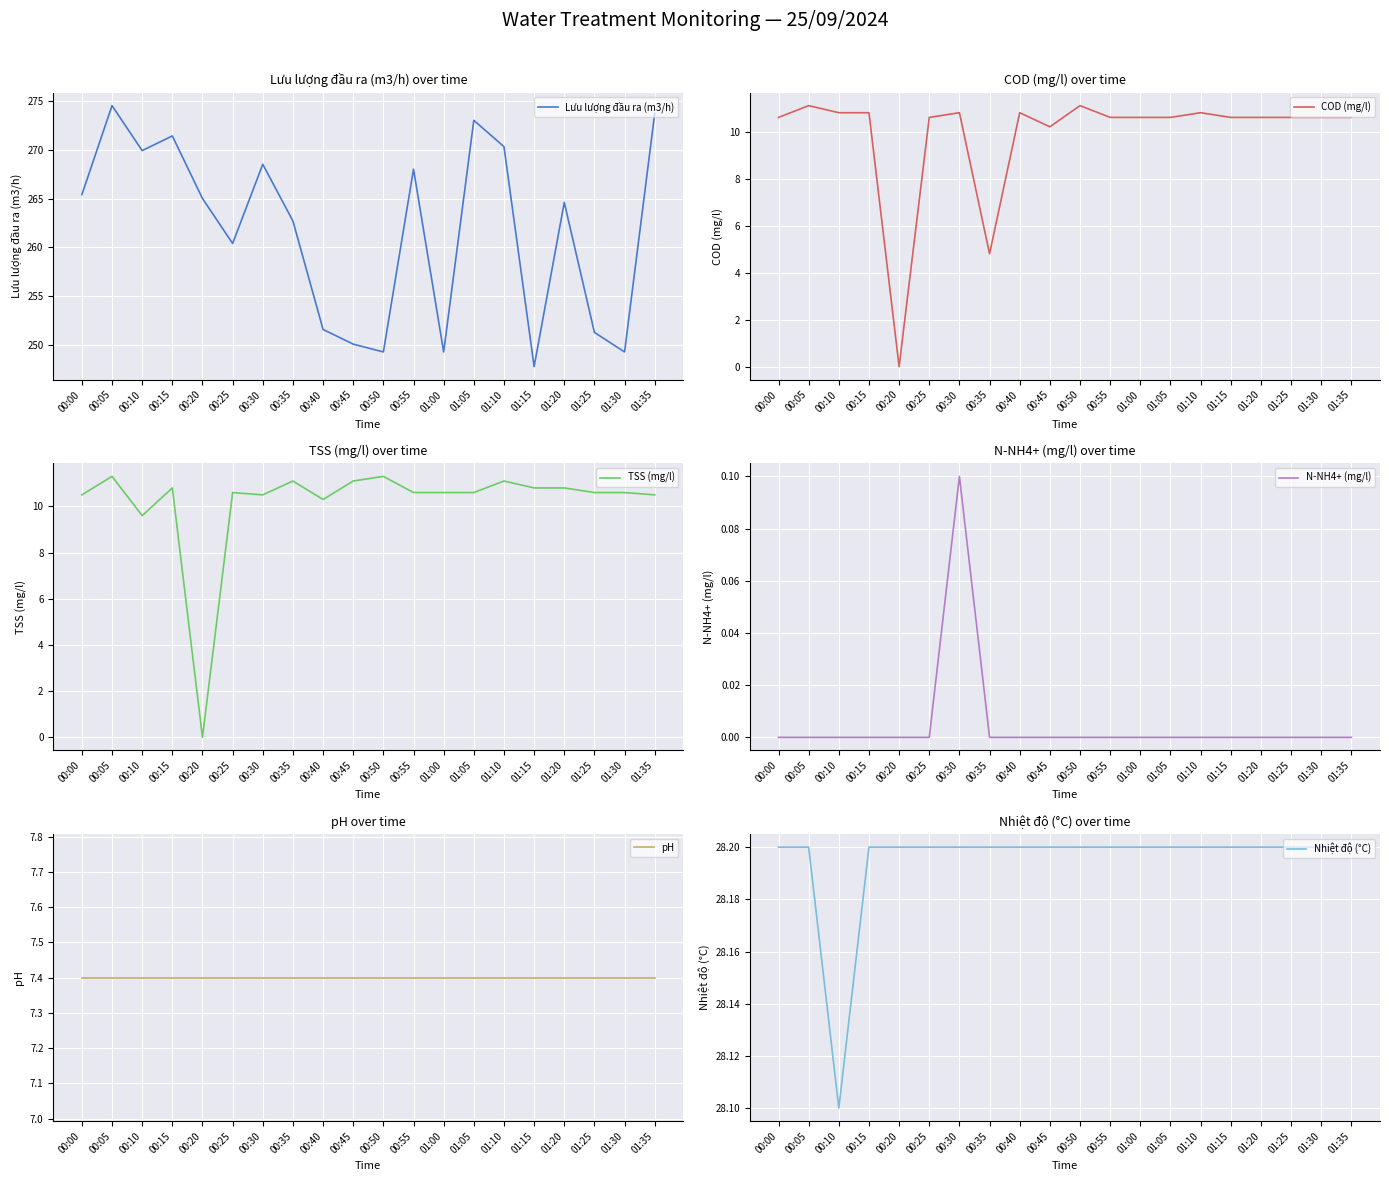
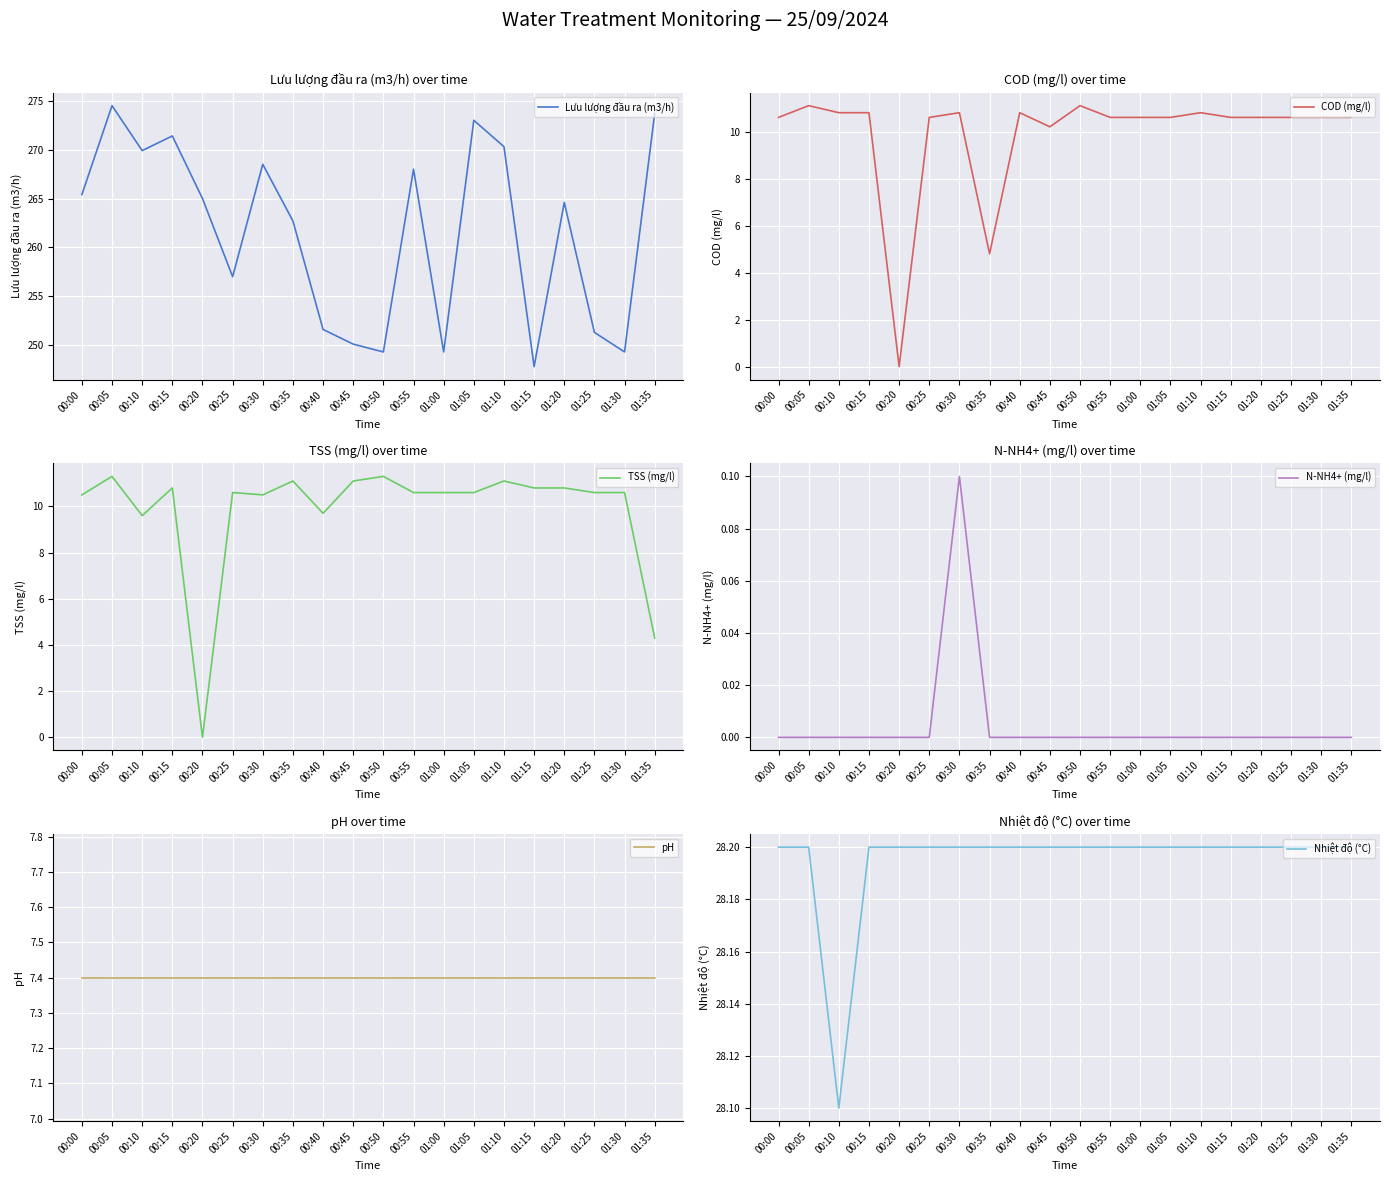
  {
    "Lưu lượng đầu ra (m3/h) over time": {
      "00:00": 265,
      "00:05": 275,
      "00:10": 270,
      "00:15": 271,
      "00:20": 265,
-     "00:25": 260,
+     "00:25": 257,
      "00:30": 269,
      "00:35": 263,
      "00:40": 252,
      "00:45": 250,
      "00:50": 249,
      "00:55": 268,
      "01:00": 249,
      "01:05": 273,
      "01:10": 270,
      "01:15": 248,
      "01:20": 265,
      "01:25": 251,
      "01:30": 249
    },
    "COD (mg/l) over time": {
      "00:00": 10.6,
      "00:05": 11.1,
      "00:10": 10.8,
      "00:15": 10.8,
      "00:20": 0.0,
      "00:25": 10.6,
      "00:30": 10.8,
      "00:35": 4.8,
      "00:40": 10.8,
      "00:45": 10.2,
      "00:50": 11.1,
      "00:55": 10.6,
      "01:00": 10.6,
      "01:05": 10.6,
      "01:10": 10.8,
      "01:15": 10.6,
      "01:20": 10.6,
      "01:25": 10.6,
      "01:30": 10.6,
      "01:35": 10.6
    },
    "TSS (mg/l) over time": {
      "00:00": 10.5,
      "00:05": 11.3,
      "00:10": 9.6,
      "00:15": 10.8,
      "00:20": 0.0,
      "00:25": 10.6,
      "00:30": 10.5,
      "00:35": 11.1,
-     "00:40": 10.3,
+     "00:40": 9.7,
      "00:45": 11.1,
      "00:50": 11.3,
      "00:55": 10.6,
      "01:00": 10.6,
      "01:05": 10.6,
      "01:10": 11.1,
      "01:15": 10.8,
      "01:20": 10.8,
      "01:25": 10.6,
      "01:30": 10.6,
-     "01:35": 10.5
+     "01:35": 4.3
    },
    "N-NH4+ (mg/l) over time": {
      "00:00": 0.000,
      "00:05": 0.000,
      "00:10": 0.000,
      "00:15": 0.000,
      "00:20": 0.000,
      "00:25": 0.000,
      "00:30": 0.100,
      "00:35": 0.000,
      "00:40": 0.000,
      "00:45": 0.000,
      "00:50": 0.000,
      "00:55": 0.000,
      "01:00": 0.000,
      "01:05": 0.000,
      "01:10": 0.000,
      "01:15": 0.000,
      "01:20": 0.000,
      "01:25": 0.000,
      "01:30": 0.000,
      "01:35": 0.000
    },
    "pH over time": {
      "00:00": 7.40,
      "00:05": 7.40,
      "00:10": 7.40,
      "00:15": 7.40,
      "00:20": 7.40,
      "00:25": 7.40,
      "00:30": 7.40,
      "00:35": 7.40,
      "00:40": 7.40,
      "00:45": 7.40,
      "00:50": 7.40,
      "00:55": 7.40,
      "01:00": 7.40,
      "01:05": 7.40,
      "01:10": 7.40,
      "01:15": 7.40,
      "01:20": 7.40,
      "01:25": 7.40,
      "01:30": 7.40,
      "01:35": 7.40
    },
    "Nhiệt độ (°C) over time": {
      "00:00": 28.200,
      "00:05": 28.200,
      "00:10": 28.100,
      "00:15": 28.200,
      "00:20": 28.200,
      "00:25": 28.200,
      "00:30": 28.200,
      "00:35": 28.200,
      "00:40": 28.200,
      "00:45": 28.200,
      "00:50": 28.200,
      "00:55": 28.200,
      "01:00": 28.200,
      "01:05": 28.200,
      "01:10": 28.200,
      "01:15": 28.200,
      "01:20": 28.200
    }
  }
